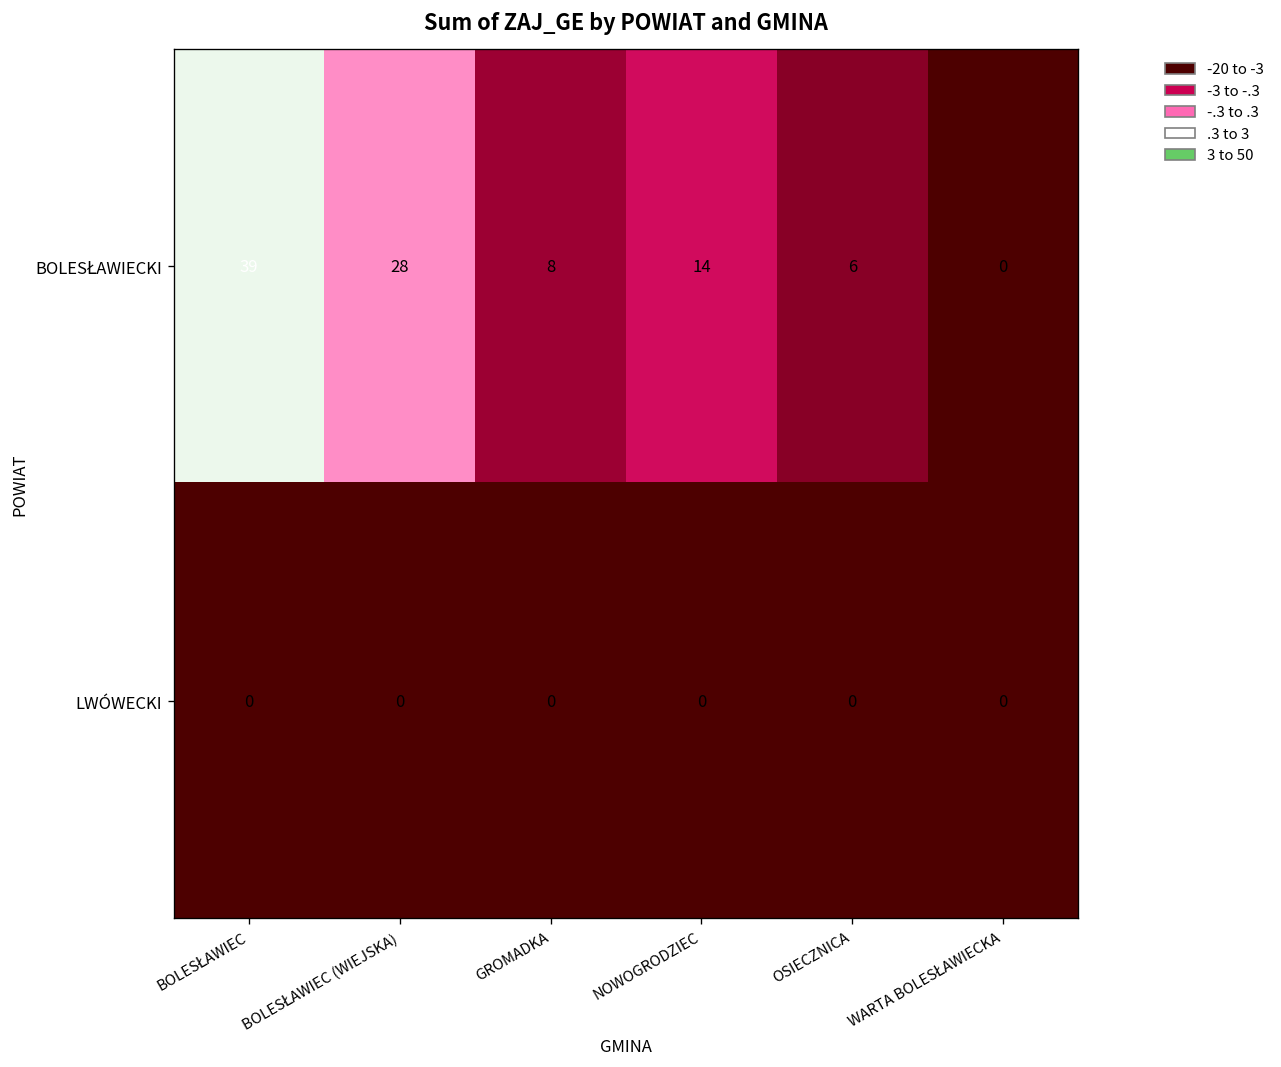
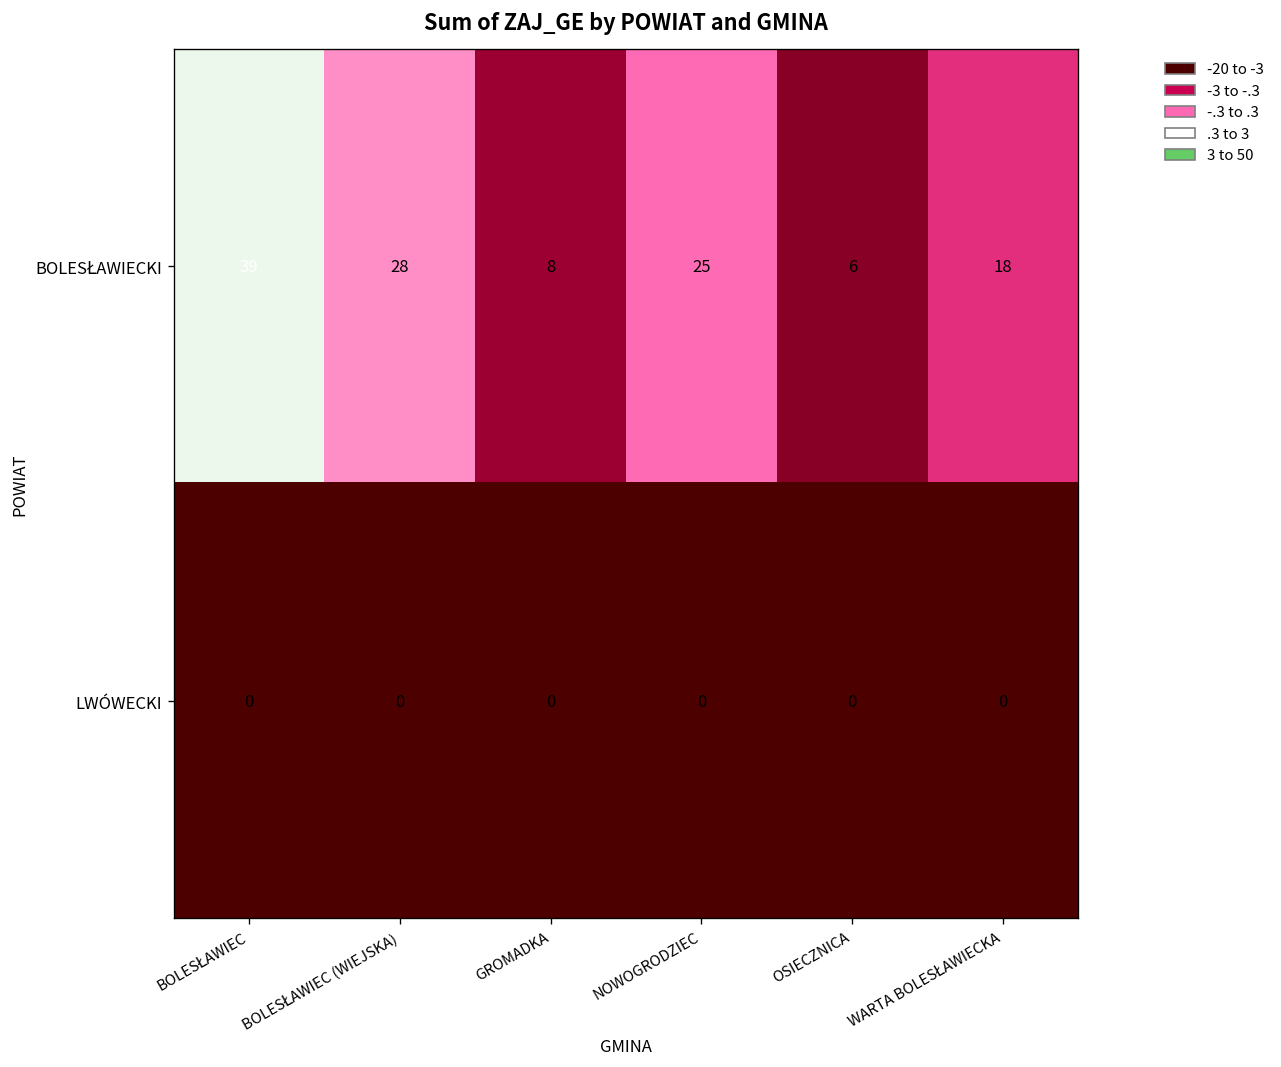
  {
    "BOLESŁAWIECKI": {
      "BOLESŁAWIEC (WIEJSKA)": 28,
      "GROMADKA": 8,
-     "NOWOGRODZIEC": 14,
+     "NOWOGRODZIEC": 25,
      "OSIECZNICA": 6,
-     "WARTA BOLESŁAWIECKA": 0
+     "WARTA BOLESŁAWIECKA": 18
    },
    "LWÓWECKI": {
      "BOLESŁAWIEC": 0,
      "BOLESŁAWIEC (WIEJSKA)": 0,
      "GROMADKA": 0,
      "NOWOGRODZIEC": 0,
      "OSIECZNICA": 0,
      "WARTA BOLESŁAWIECKA": 0
    }
  }
